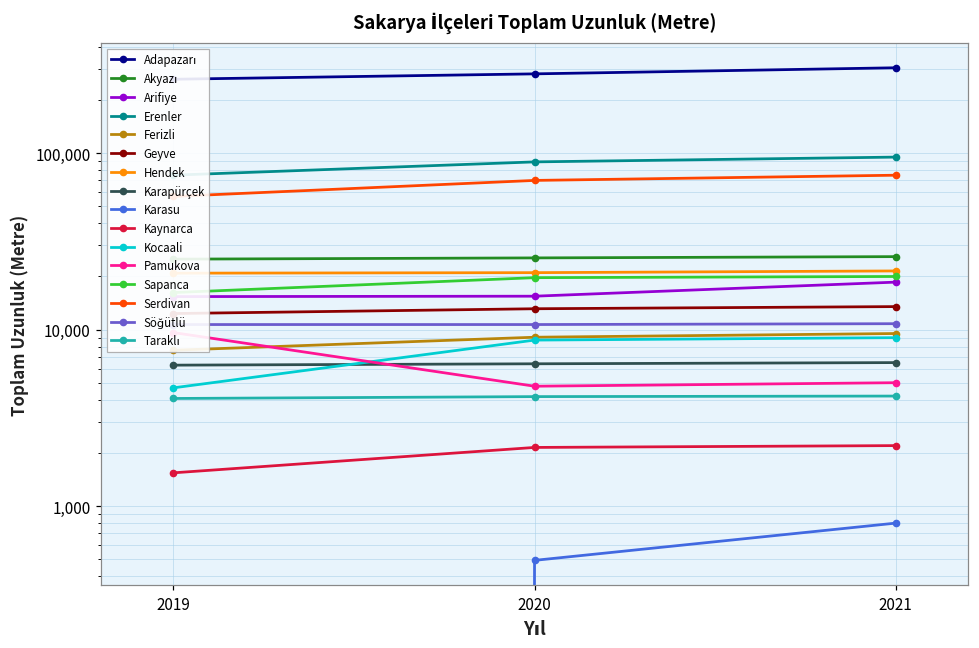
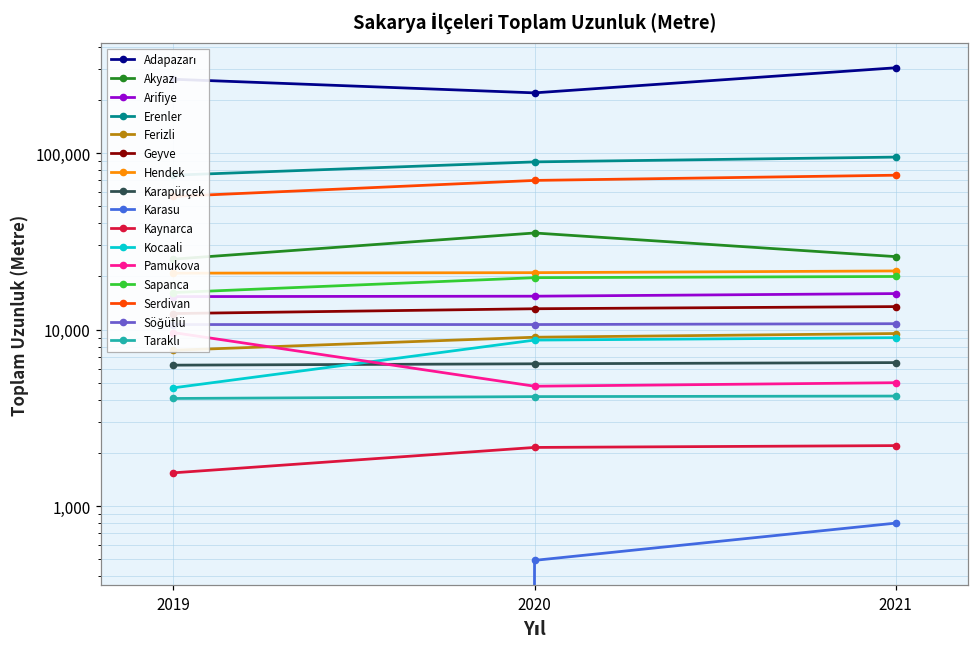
  {
    "Adapazarı": {
-     "2020": "280,000",
+     "2020": "220,000",
      "2021": "300,000"
    },
    "Akyazı": {
-     "2020": "25,000",
+     "2020": "35,000",
      "2021": "26,000"
    },
    "Arifiye": {
      "2020": "15,000",
-     "2021": "19,000"
+     "2021": "16,000"
    },
    "Ferizli": {
      "2019": "8,000",
      "2020": "9,000",
      "2021": "10,000"
    },
    "Geyve": {
      "2020": "13,000",
      "2021": "14,000"
    },
    "Hendek": {
      "2020": "21,000",
      "2021": "22,000"
    },
    "Karapürçek": {
      "2019": "6,300",
      "2020": "6,400",
      "2021": "6,500"
    },
    "Kaynarca": {
      "2019": "1,500",
      "2020": "2,100",
      "2021": "2,200"
    },
    "Pamukova": {
      "2019": "10,000",
      "2020": "4,800",
      "2021": "5,000"
    },
    "Sapanca": {
      "2020": "20,000",
      "2021": "20,000"
    },
    "Serdivan": {
      "2020": "70,000",
      "2021": "80,000"
    }
  }
